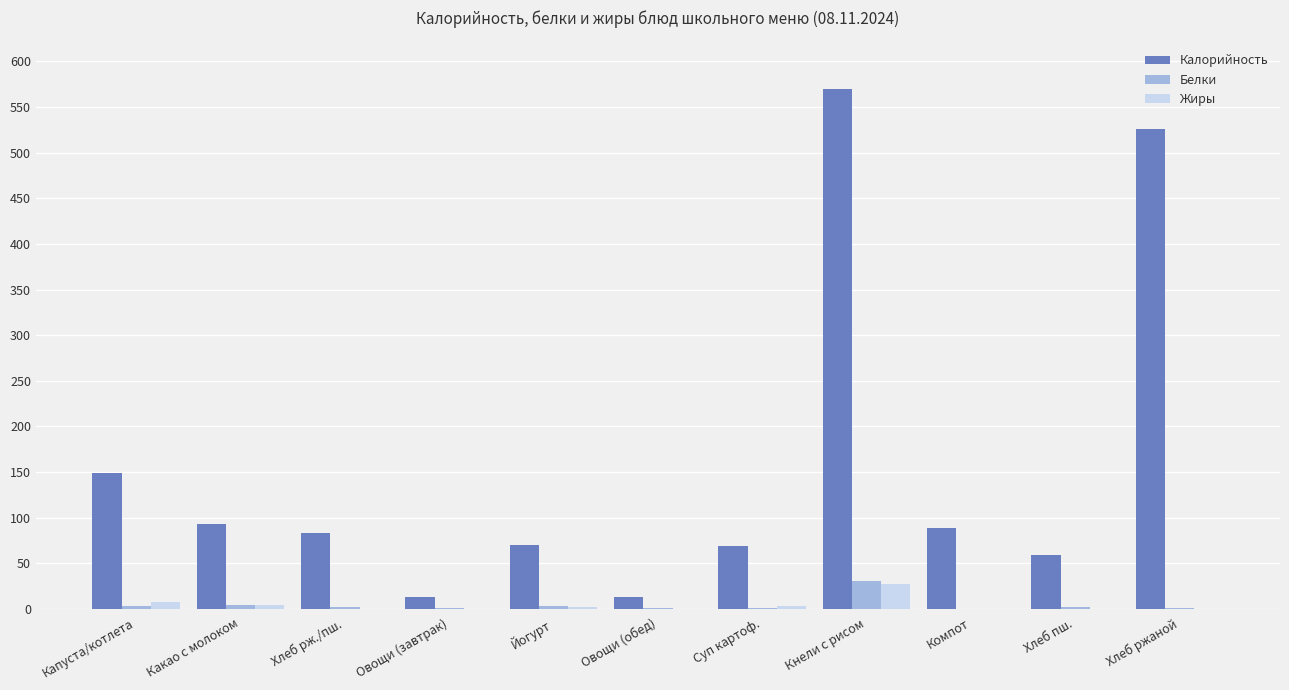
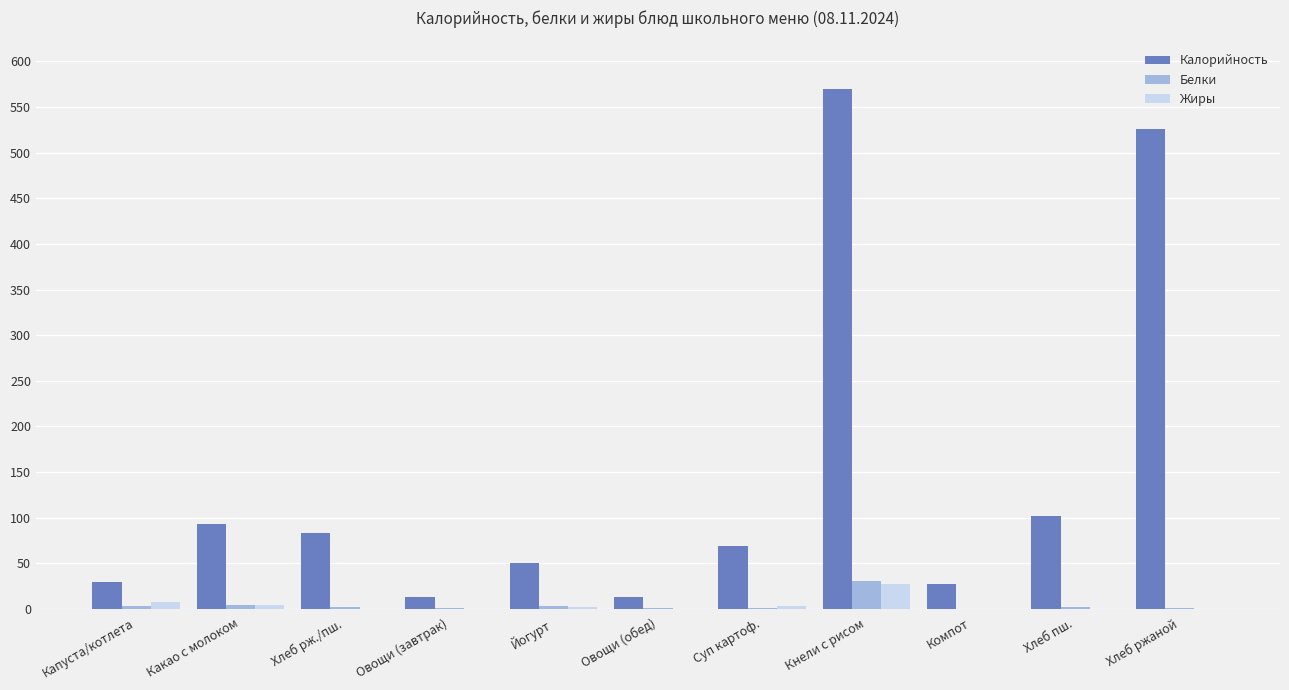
  {
    "Калорийность": {
-     "Капуста/котлета": 150,
+     "Капуста/котлета": 30,
      "Какао с молоком": 90,
      "Хлеб рж./пш.": 80,
      "Овощи (завтрак)": 10,
-     "Йогурт": 70,
+     "Йогурт": 50,
      "Овощи (обед)": 10,
      "Суп картоф.": 70,
      "Кнели с рисом": 570,
-     "Компот": 90,
-     "Хлеб пш.": 60,
+     "Компот": 30,
+     "Хлеб пш.": 100,
      "Хлеб ржаной": 530
    }
  }
